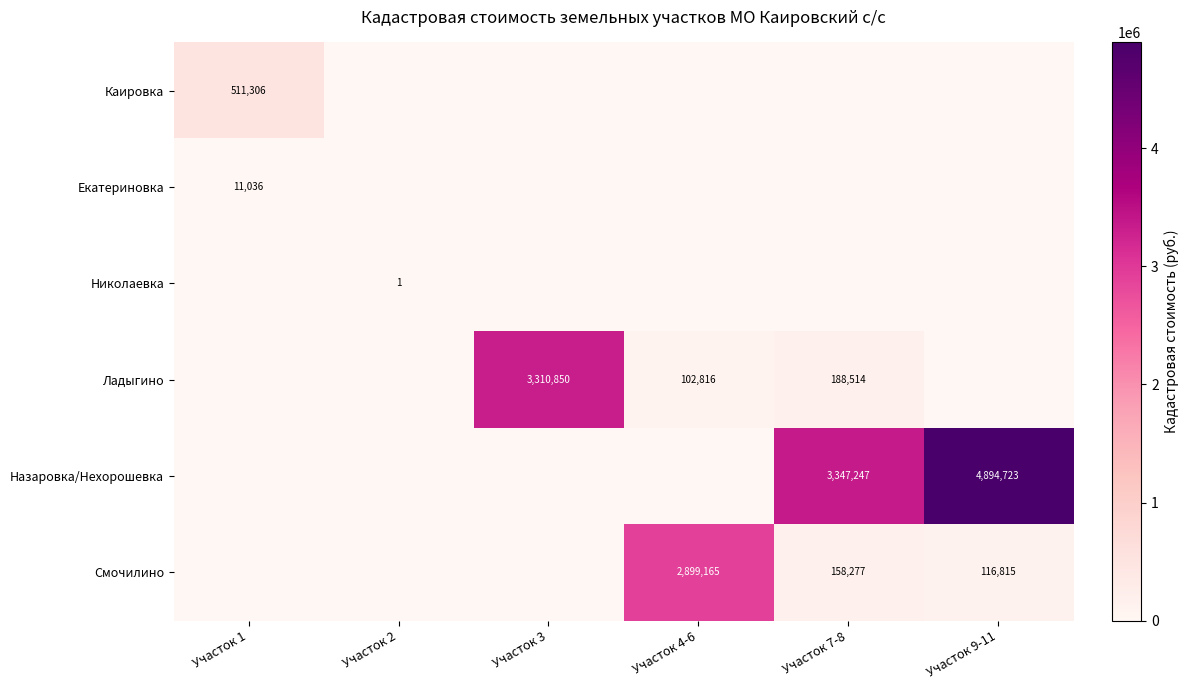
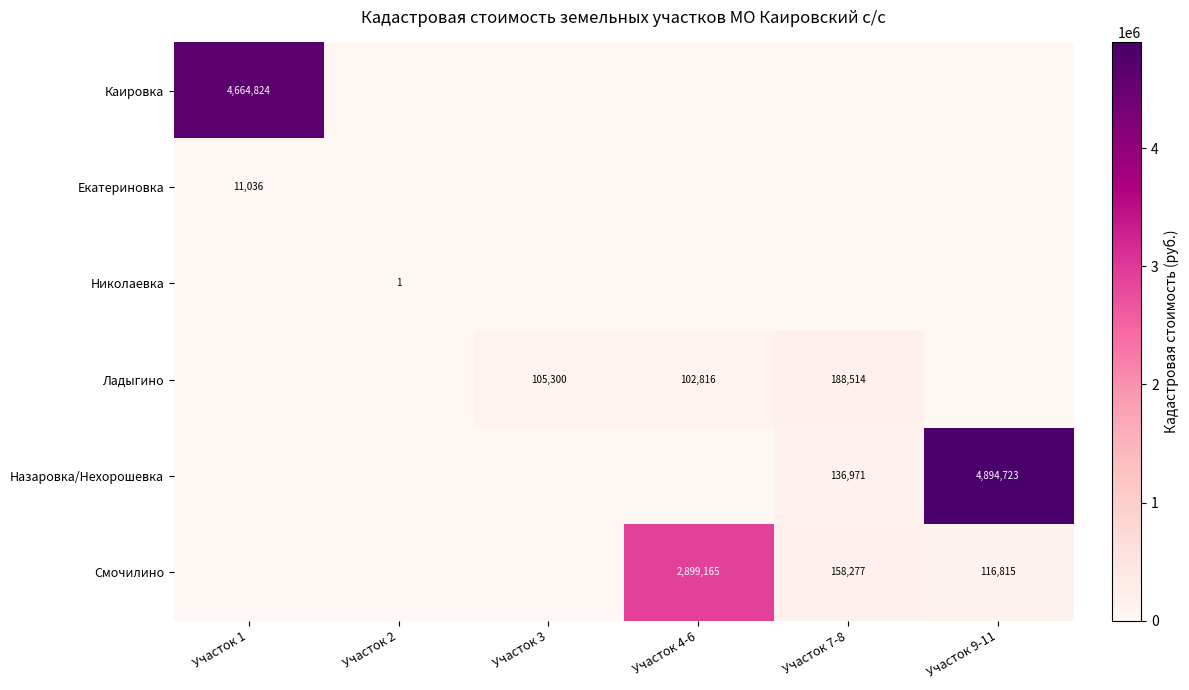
  {
    "Каировка": {
-     "Участок 1": "511,306"
+     "Участок 1": "4,664,824"
    },
    "Екатериновка": {
      "Участок 1": "11,036"
    },
    "Николаевка": {
      "Участок 2": "1"
    },
    "Ладыгино": {
-     "Участок 3": "3,310,850",
+     "Участок 3": "105,300",
      "Участок 4-6": "102,816",
      "Участок 7-8": "188,514"
    },
    "Назаровка/Нехорошевка": {
-     "Участок 7-8": "3,347,247",
+     "Участок 7-8": "136,971",
      "Участок 9-11": "4,894,723"
    },
    "Смочилино": {
      "Участок 4-6": "2,899,165",
      "Участок 7-8": "158,277",
      "Участок 9-11": "116,815"
    }
  }
